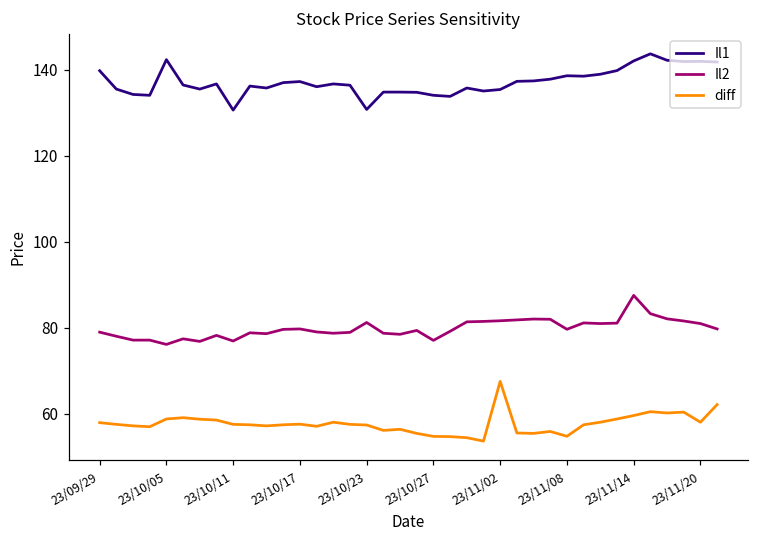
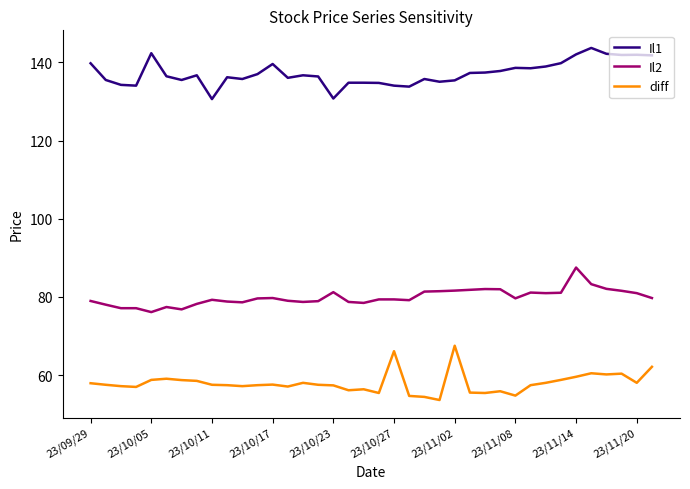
  {
    "Il1": {
      "23/09/29": 140,
      "23/10/05": 142,
      "23/10/11": 131,
-     "23/10/17": 137,
+     "23/10/17": 140,
      "23/10/23": 131,
      "23/10/27": 134,
      "23/11/02": 135,
      "23/11/08": 139,
      "23/11/14": 142
    },
    "Il2": {
      "23/09/29": 79,
      "23/10/05": 76,
-     "23/10/11": 77,
+     "23/10/11": 79,
      "23/10/17": 80,
      "23/10/23": 81,
-     "23/10/27": 77,
+     "23/10/27": 79,
      "23/11/02": 82,
      "23/11/08": 80,
      "23/11/14": 88,
      "23/11/20": 81
    },
    "diff": {
      "23/09/29": 58,
      "23/10/05": 59,
      "23/10/11": 58,
      "23/10/17": 58,
      "23/10/23": 57,
-     "23/10/27": 55,
+     "23/10/27": 66,
      "23/11/02": 68,
      "23/11/08": 55,
      "23/11/14": 60,
      "23/11/20": 58
    }
  }
